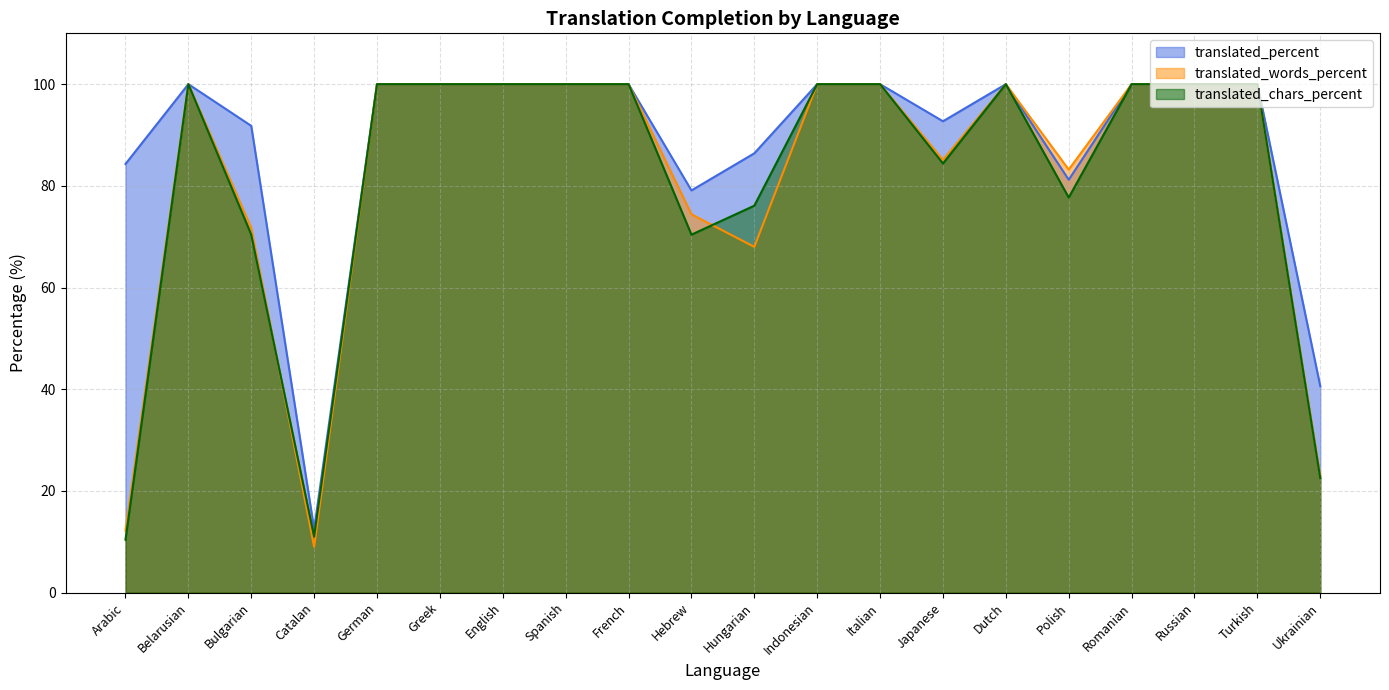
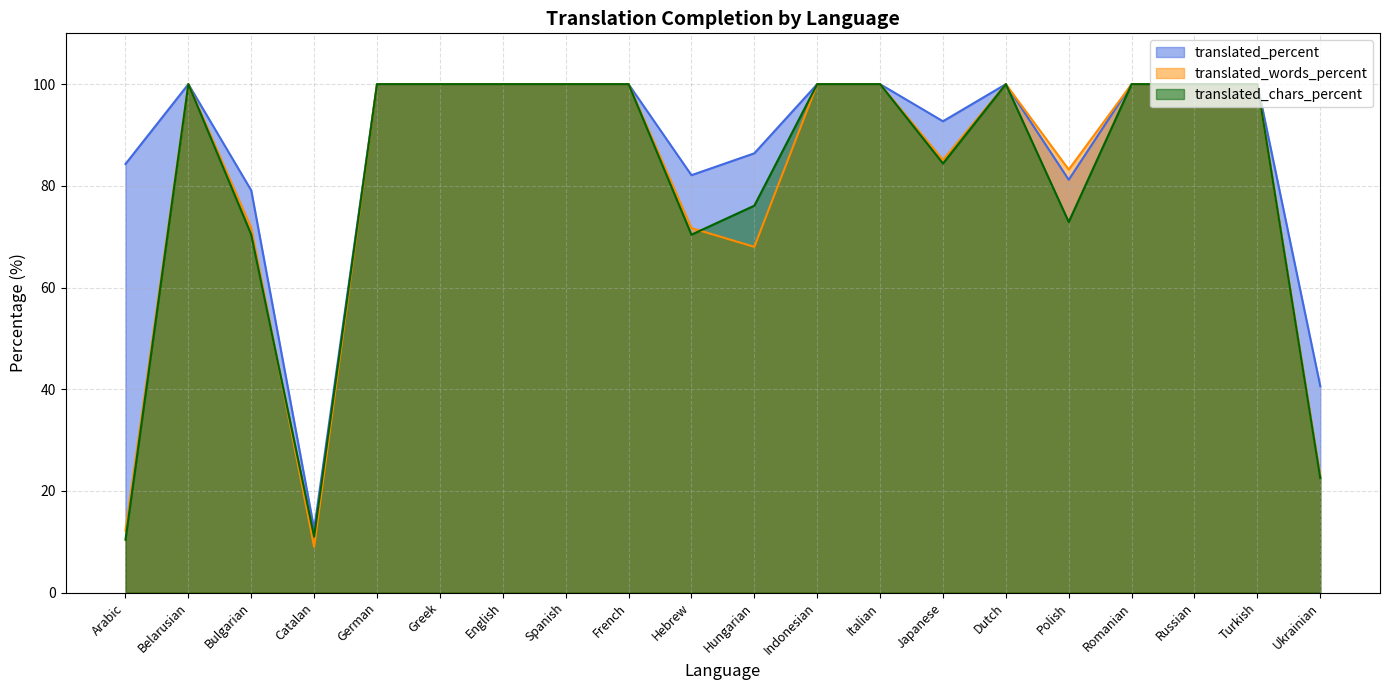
  {
    "translated_percent": {
      "Arabic": 84,
-     "Bulgarian": 92,
+     "Bulgarian": 79,
      "Catalan": 13,
-     "Hebrew": 79,
+     "Hebrew": 82,
      "Hungarian": 86,
      "Japanese": 93,
      "Polish": 81,
      "Ukrainian": 41
    },
    "translated_words_percent": {
      "Arabic": 12,
      "Bulgarian": 72,
      "Catalan": 9,
-     "Hebrew": 74,
+     "Hebrew": 72,
      "Hungarian": 68,
      "Japanese": 85,
      "Polish": 83
    },
    "translated_chars_percent": {
      "Arabic": 10,
      "Bulgarian": 70,
      "Catalan": 11,
      "Hebrew": 70,
      "Hungarian": 76,
      "Japanese": 84,
-     "Polish": 78
+     "Polish": 73
    }
  }
